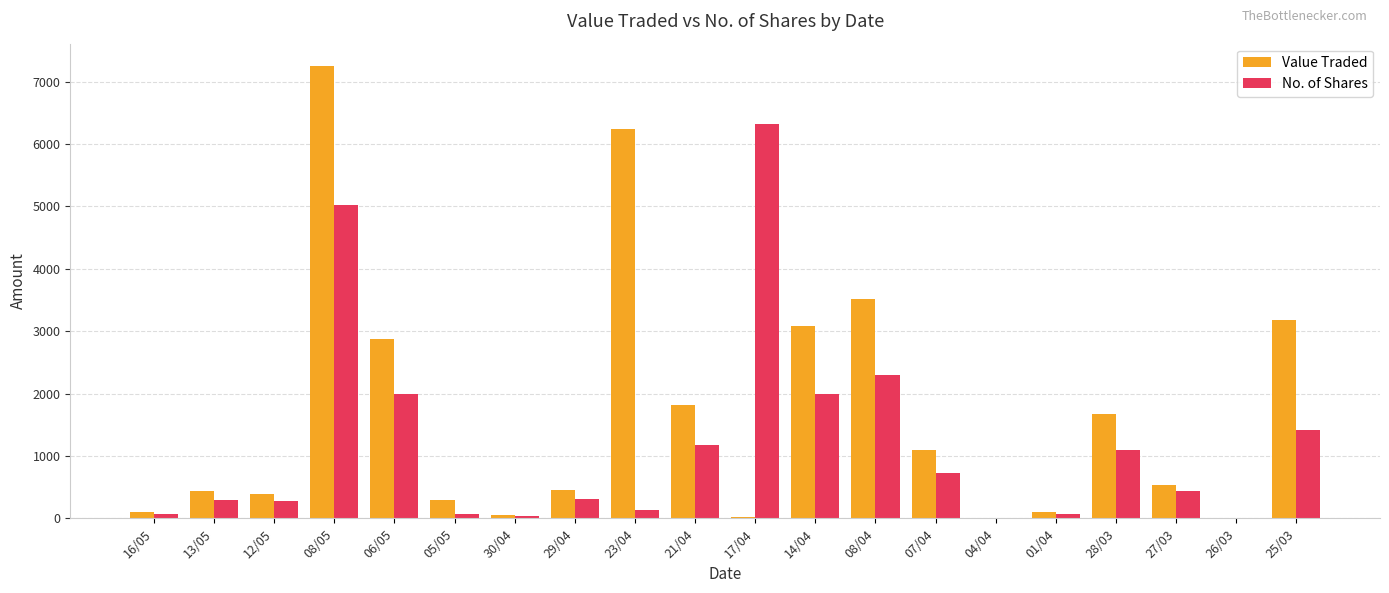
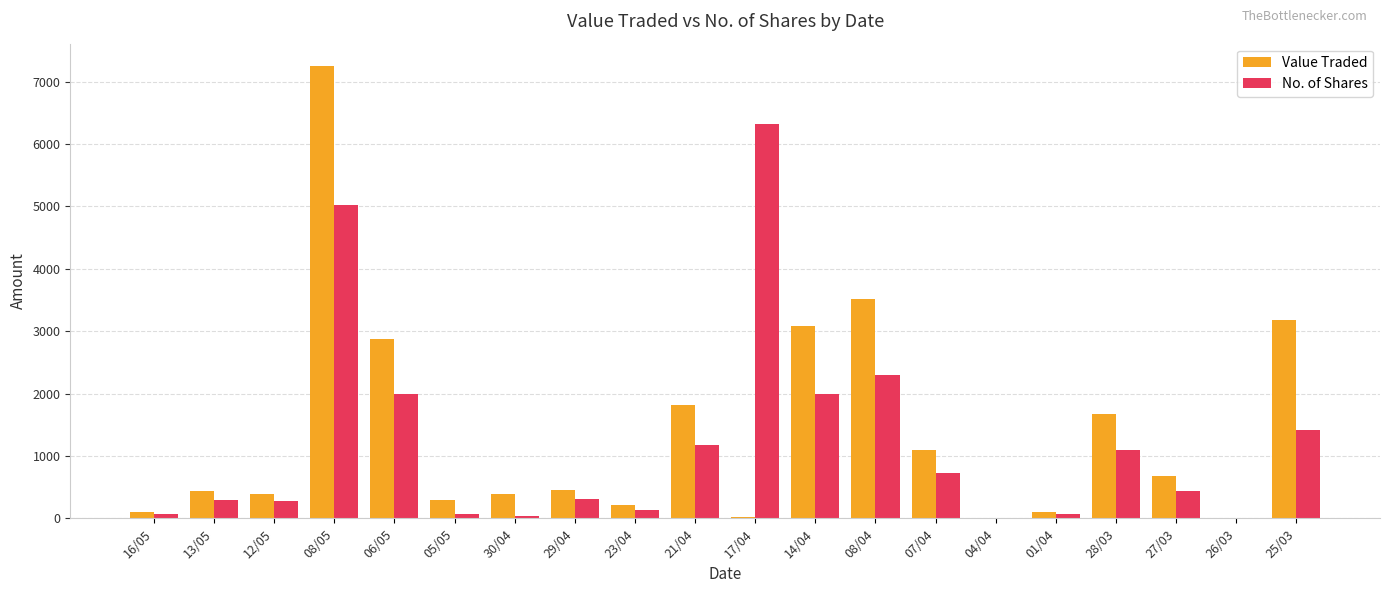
  {
    "Value Traded": {
      "16/05": 100,
      "13/05": 400,
      "12/05": 400,
      "08/05": 7200,
      "06/05": 2900,
      "05/05": 300,
-     "30/04": 100,
+     "30/04": 400,
      "29/04": 500,
-     "23/04": 6200,
+     "23/04": 200,
      "21/04": 1800,
      "14/04": 3100,
      "08/04": 3500,
      "07/04": 1100,
      "01/04": 100,
      "28/03": 1700,
-     "27/03": 500,
+     "27/03": 700,
      "25/03": 3200
    },
    "No. of Shares": {
      "16/05": 100,
      "13/05": 300,
      "12/05": 300,
      "08/05": 5000,
      "06/05": 2000,
      "05/05": 100,
      "29/04": 300,
      "23/04": 100,
      "21/04": 1200,
      "17/04": 6300,
      "14/04": 2000,
      "08/04": 2300,
      "07/04": 700,
      "01/04": 100,
      "28/03": 1100,
      "27/03": 400,
      "25/03": 1400
    }
  }
